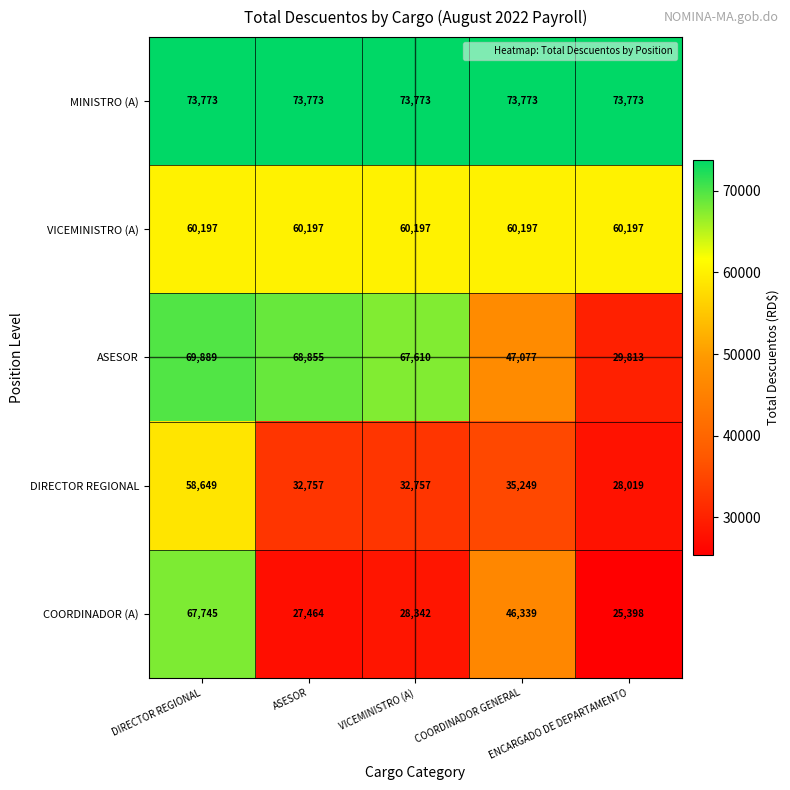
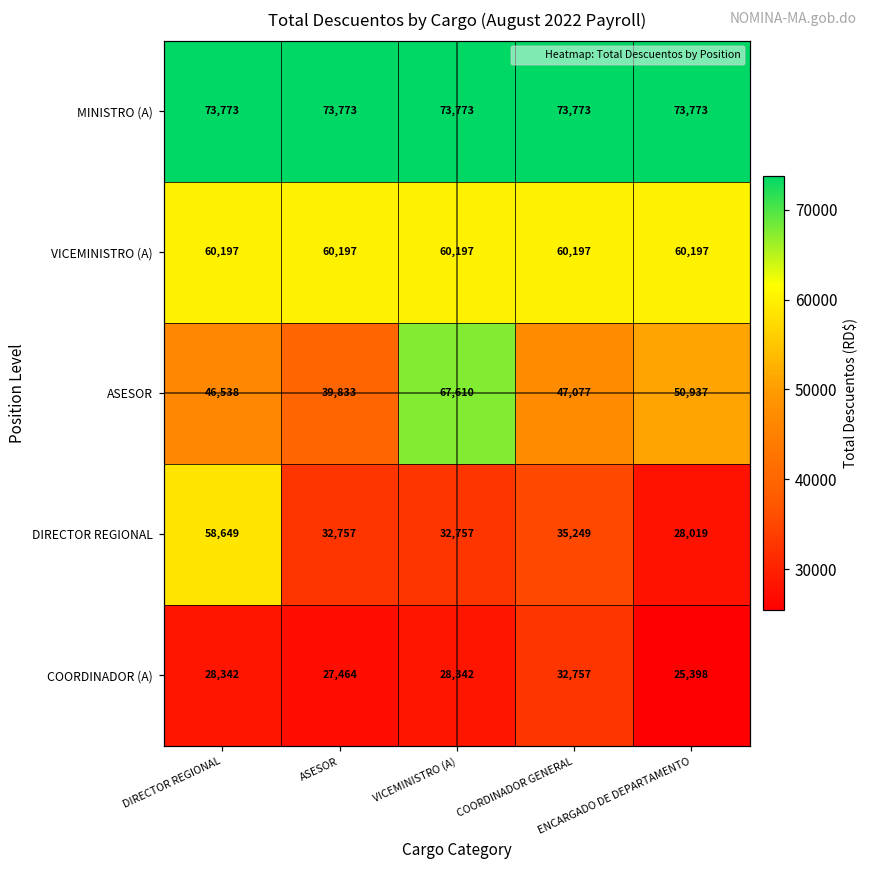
  {
    "MINISTRO (A)": {
      "DIRECTOR REGIONAL": "73,773",
      "ASESOR": "73,773",
      "VICEMINISTRO (A)": "73,773",
      "COORDINADOR GENERAL": "73,773",
      "ENCARGADO DE DEPARTAMENTO": "73,773"
    },
    "VICEMINISTRO (A)": {
      "DIRECTOR REGIONAL": "60,197",
      "ASESOR": "60,197",
      "VICEMINISTRO (A)": "60,197",
      "COORDINADOR GENERAL": "60,197",
      "ENCARGADO DE DEPARTAMENTO": "60,197"
    },
    "ASESOR": {
-     "DIRECTOR REGIONAL": "69,889",
-     "ASESOR": "68,855",
+     "DIRECTOR REGIONAL": "46,538",
+     "ASESOR": "39,833",
      "VICEMINISTRO (A)": "67,610",
      "COORDINADOR GENERAL": "47,077",
-     "ENCARGADO DE DEPARTAMENTO": "29,813"
+     "ENCARGADO DE DEPARTAMENTO": "50,937"
    },
    "DIRECTOR REGIONAL": {
      "DIRECTOR REGIONAL": "58,649",
      "ASESOR": "32,757",
      "VICEMINISTRO (A)": "32,757",
      "COORDINADOR GENERAL": "35,249",
      "ENCARGADO DE DEPARTAMENTO": "28,019"
    },
    "COORDINADOR (A)": {
-     "DIRECTOR REGIONAL": "67,745",
+     "DIRECTOR REGIONAL": "28,342",
      "ASESOR": "27,464",
      "VICEMINISTRO (A)": "28,342",
-     "COORDINADOR GENERAL": "46,339",
+     "COORDINADOR GENERAL": "32,757",
      "ENCARGADO DE DEPARTAMENTO": "25,398"
    }
  }
